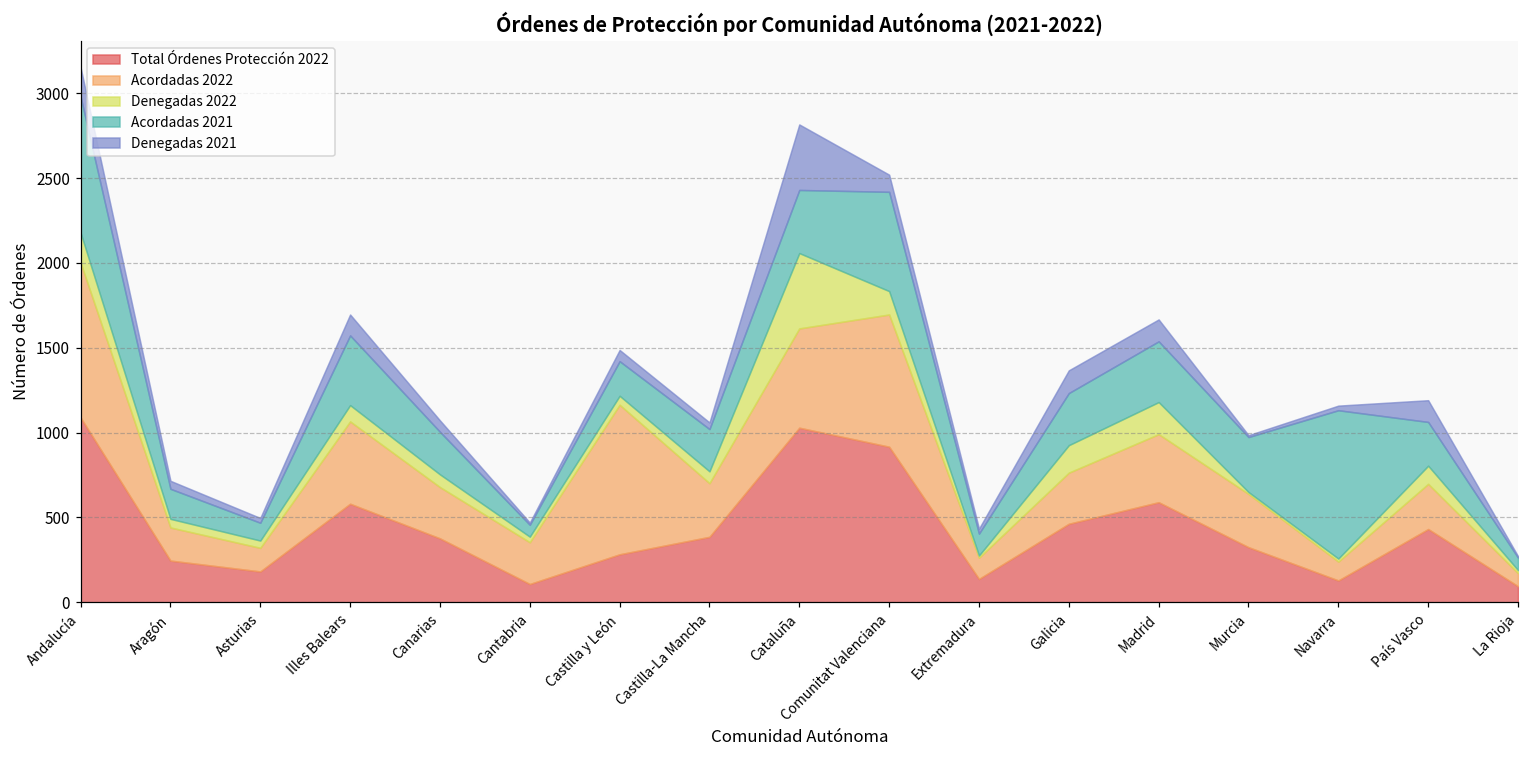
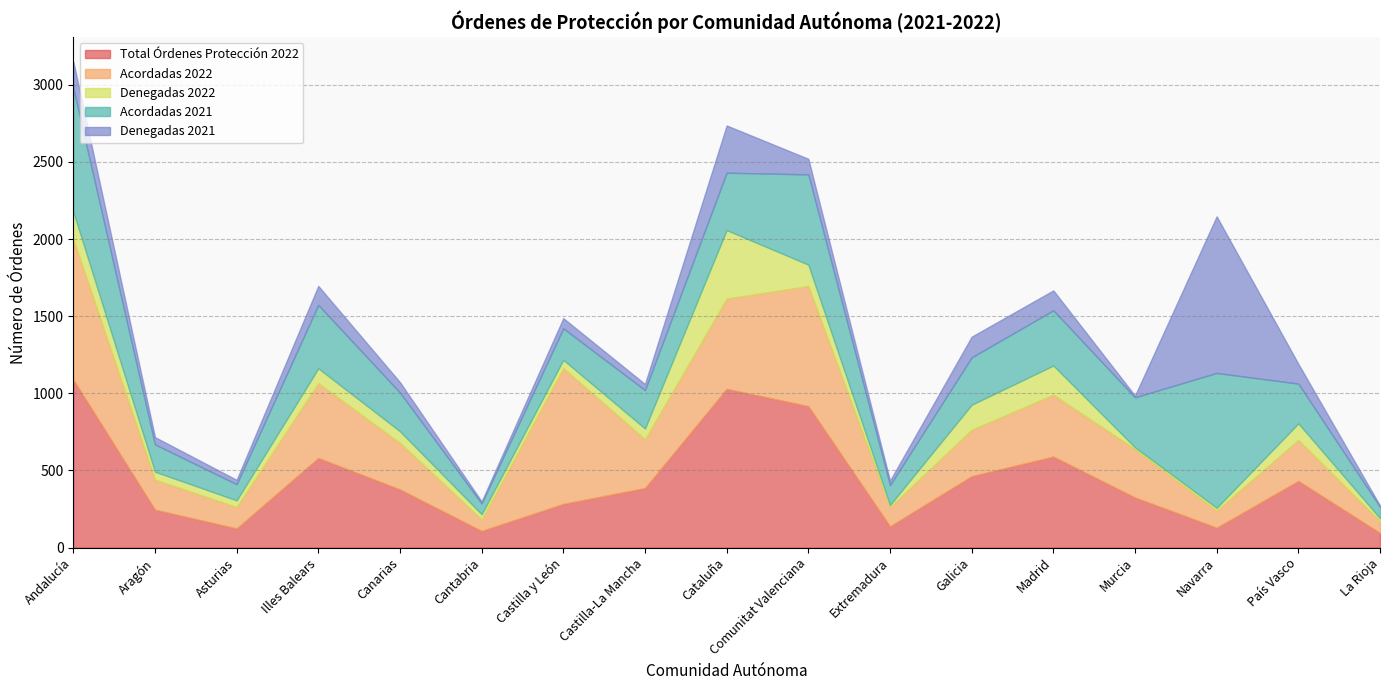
  {
    "Total Órdenes Protección 2022": {
      "Andalucía": 1090,
      "Aragón": 250,
-     "Asturias": 180,
+     "Asturias": 120,
      "Illes Balears": 580,
      "Canarias": 380,
      "Cantabria": 110,
      "Castilla y León": 280,
      "Castilla-La Mancha": 390,
      "Cataluña": 1030,
      "Comunitat Valenciana": 920,
      "Extremadura": 140,
      "Galicia": 460,
      "Madrid": 590,
      "Murcia": 330,
      "Navarra": 130,
      "País Vasco": 430,
      "La Rioja": 100
    },
    "Acordadas 2022": {
      "Andalucía": 910,
      "Aragón": 200,
      "Asturias": 140,
      "Illes Balears": 490,
      "Canarias": 300,
-     "Cantabria": 250,
+     "Cantabria": 80,
      "Castilla y León": 880,
      "Castilla-La Mancha": 320,
      "Cataluña": 590,
      "Comunitat Valenciana": 780,
      "Galicia": 300,
      "Madrid": 400,
      "Navarra": 110,
      "País Vasco": 270,
      "La Rioja": 80
    },
    "Denegadas 2022": {
      "Andalucía": 180,
      "Aragón": 50,
      "Asturias": 40,
      "Illes Balears": 100,
      "Canarias": 80,
      "Cantabria": 30,
      "Castilla y León": 50,
      "Castilla-La Mancha": 70,
      "Cataluña": 440,
      "Comunitat Valenciana": 140,
      "Galicia": 160,
      "Madrid": 190,
      "Navarra": 20,
      "País Vasco": 110,
      "La Rioja": 20
    },
    "Acordadas 2021": {
      "Andalucía": 800,
      "Aragón": 180,
      "Asturias": 110,
      "Illes Balears": 410,
      "Canarias": 250,
      "Castilla y León": 200,
      "Castilla-La Mancha": 250,
      "Cataluña": 370,
      "Comunitat Valenciana": 590,
      "Extremadura": 130,
      "Galicia": 310,
      "Madrid": 360,
      "Navarra": 870,
      "País Vasco": 260
    },
    "Denegadas 2021": {
      "Andalucía": 170,
      "Aragón": 50,
      "Asturias": 30,
      "Illes Balears": 120,
      "Canarias": 70,
      "Castilla y León": 70,
      "Castilla-La Mancha": 40,
-     "Cataluña": 390,
+     "Cataluña": 310,
      "Comunitat Valenciana": 100,
      "Extremadura": 30,
      "Galicia": 130,
      "Madrid": 130,
-     "Navarra": 30,
+     "Navarra": 1020,
      "País Vasco": 130
    }
  }
